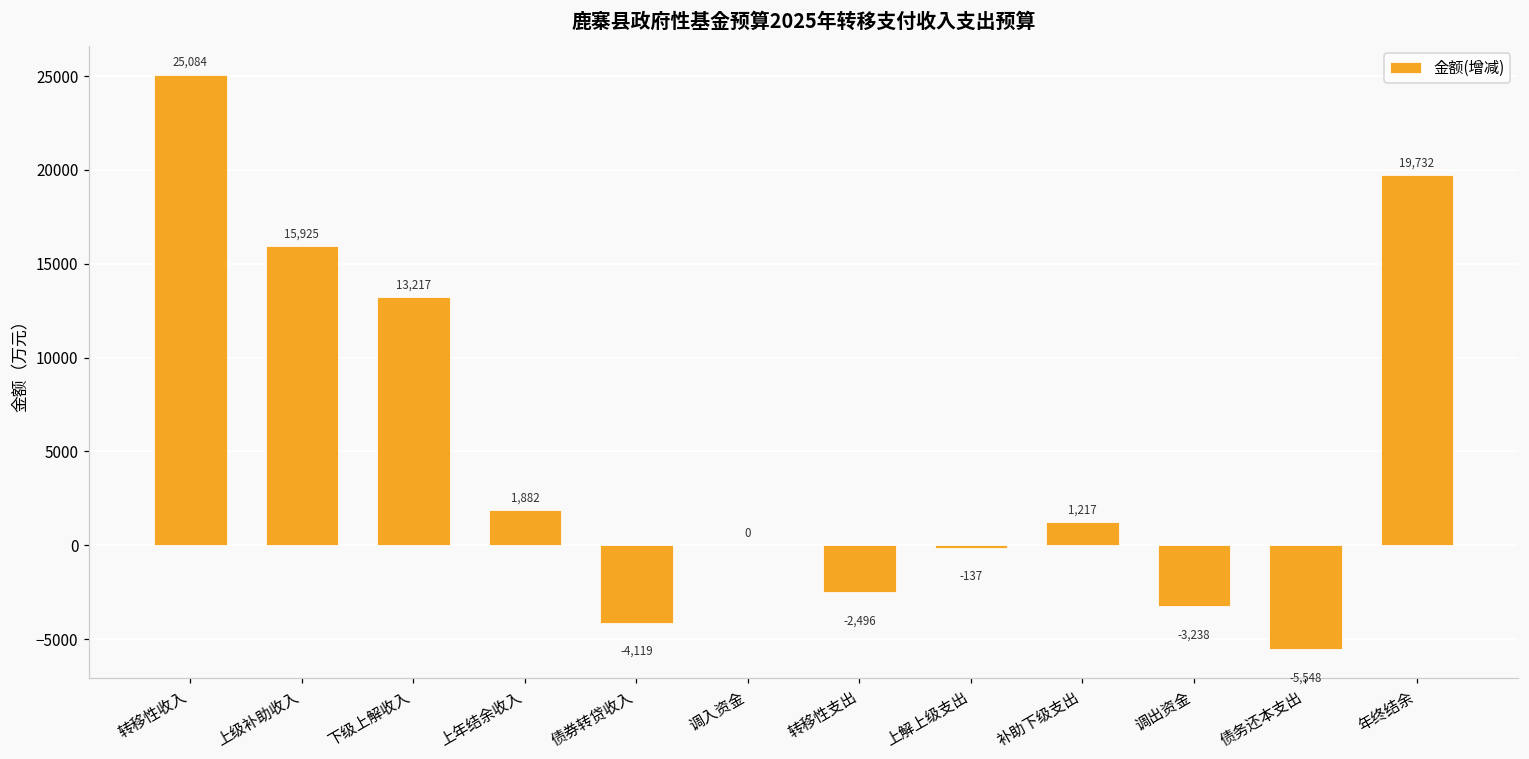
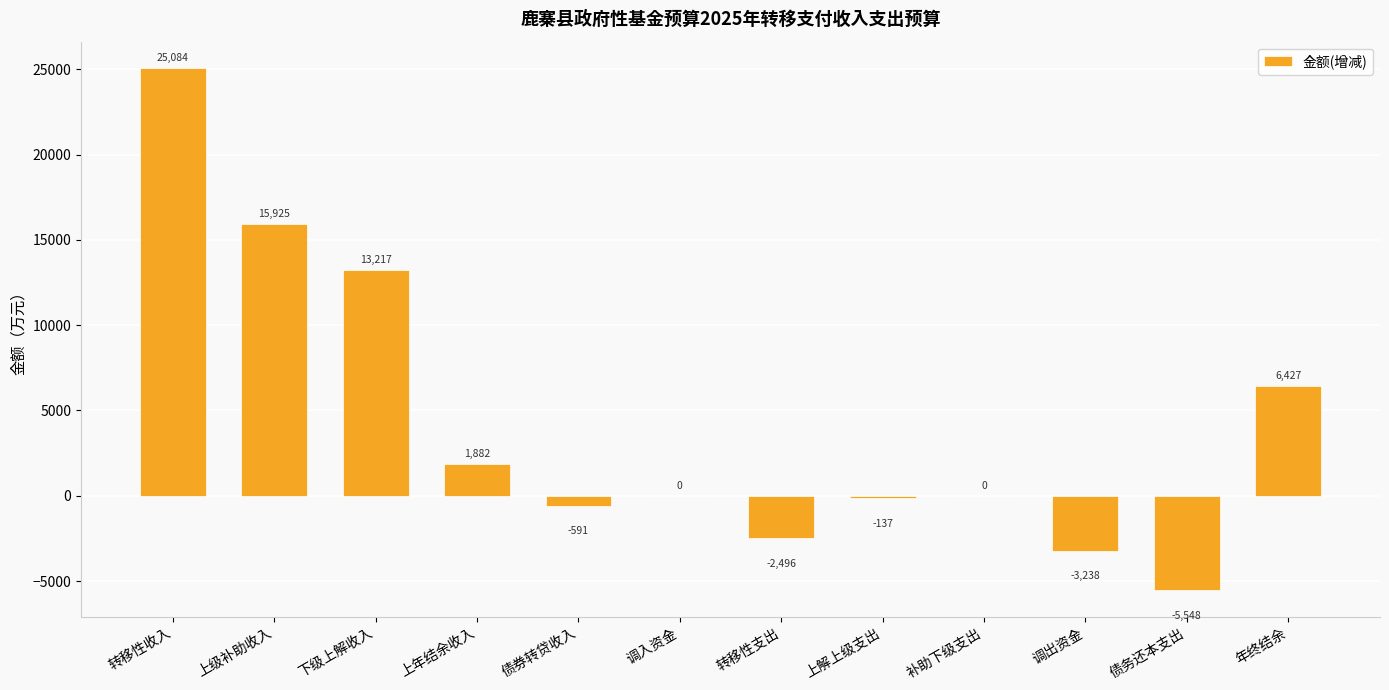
  {
    "转移性收入": "25,084",
    "上级补助收入": "15,925",
    "下级上解收入": "13,217",
    "上年结余收入": "1,882",
-   "债券转贷收入": "-4,119",
+   "债券转贷收入": "-591",
    "调入资金": "0",
    "转移性支出": "-2,496",
    "上解上级支出": "-137",
-   "补助下级支出": "1,217",
+   "补助下级支出": "0",
    "调出资金": "-3,238",
    "债务还本支出": "-5,548",
-   "年终结余": "19,732"
+   "年终结余": "6,427"
  }
